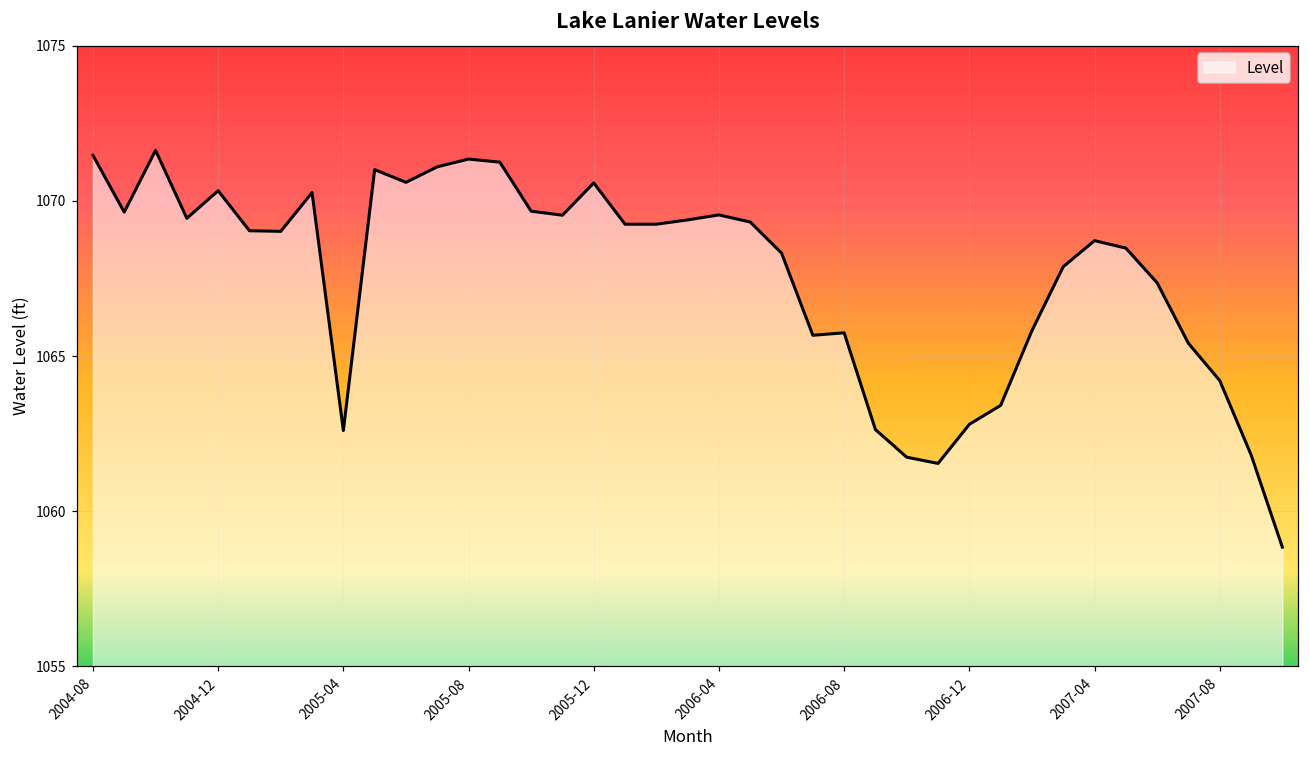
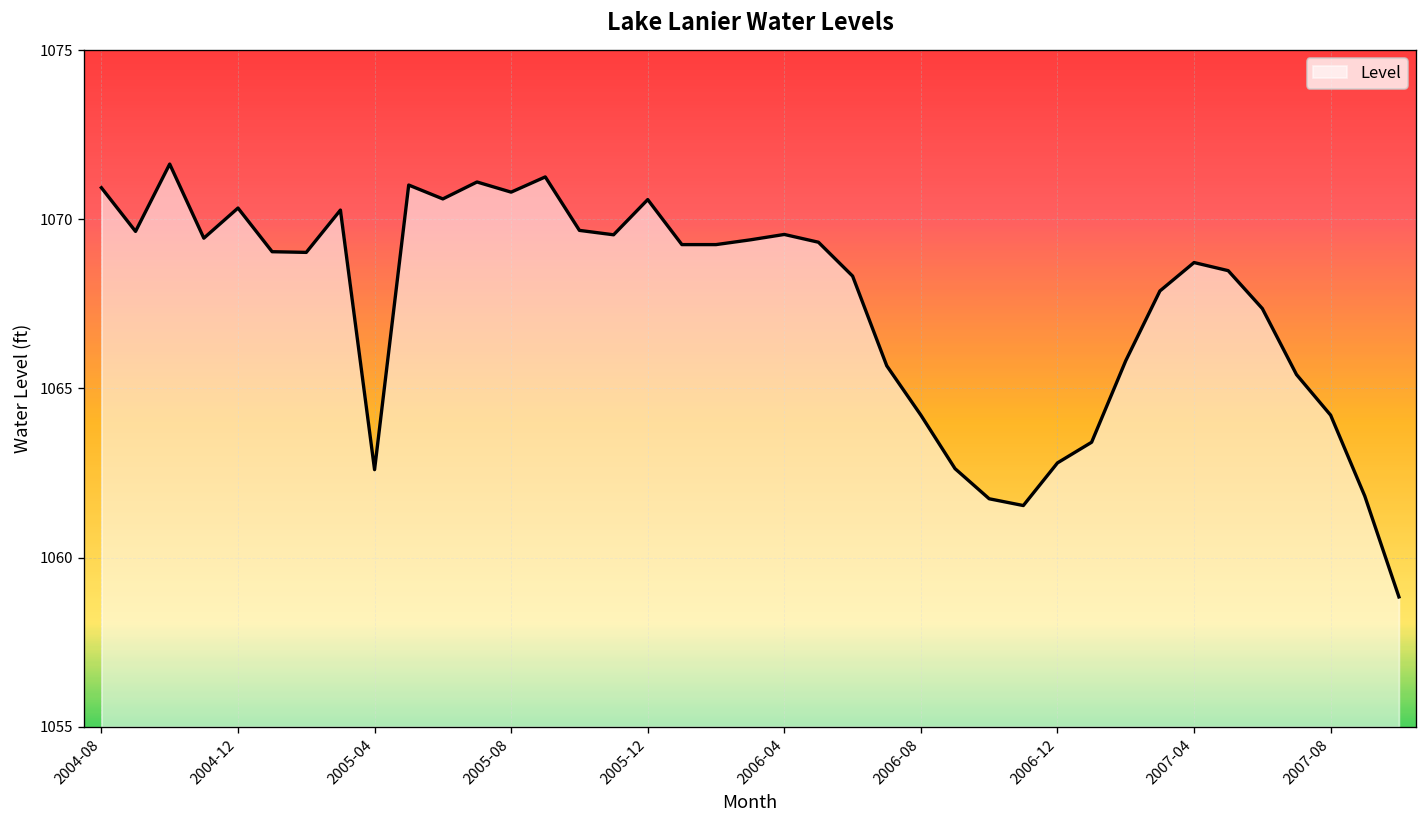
  {
-   "2004-08": 1071.5,
+   "2004-08": 1070.9,
    "2004-12": 1070.3,
    "2005-04": 1062.6,
-   "2005-08": 1071.4,
+   "2005-08": 1070.8,
    "2005-12": 1070.6,
    "2006-04": 1069.6,
-   "2006-08": 1065.8,
+   "2006-08": 1064.2,
    "2006-12": 1062.8,
    "2007-04": 1068.7,
    "2007-08": 1064.2
  }
